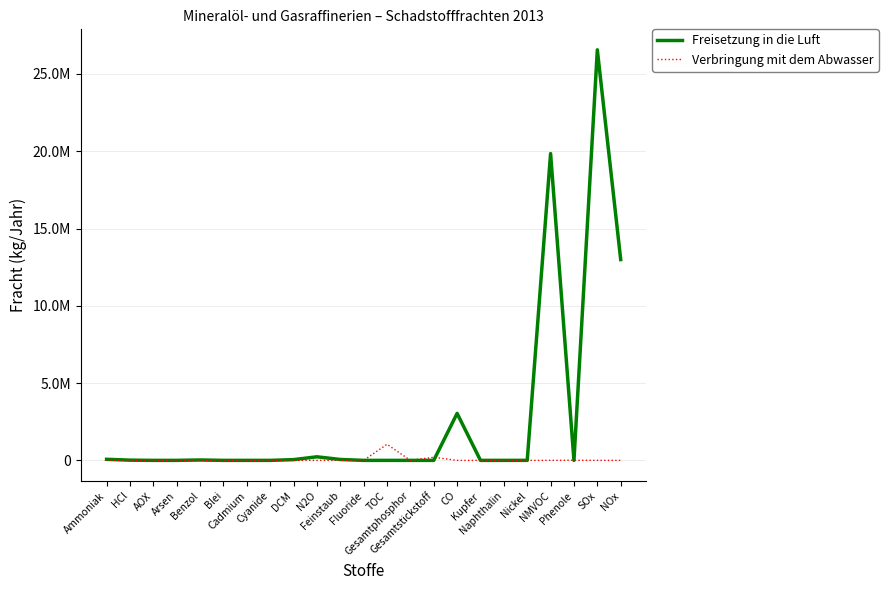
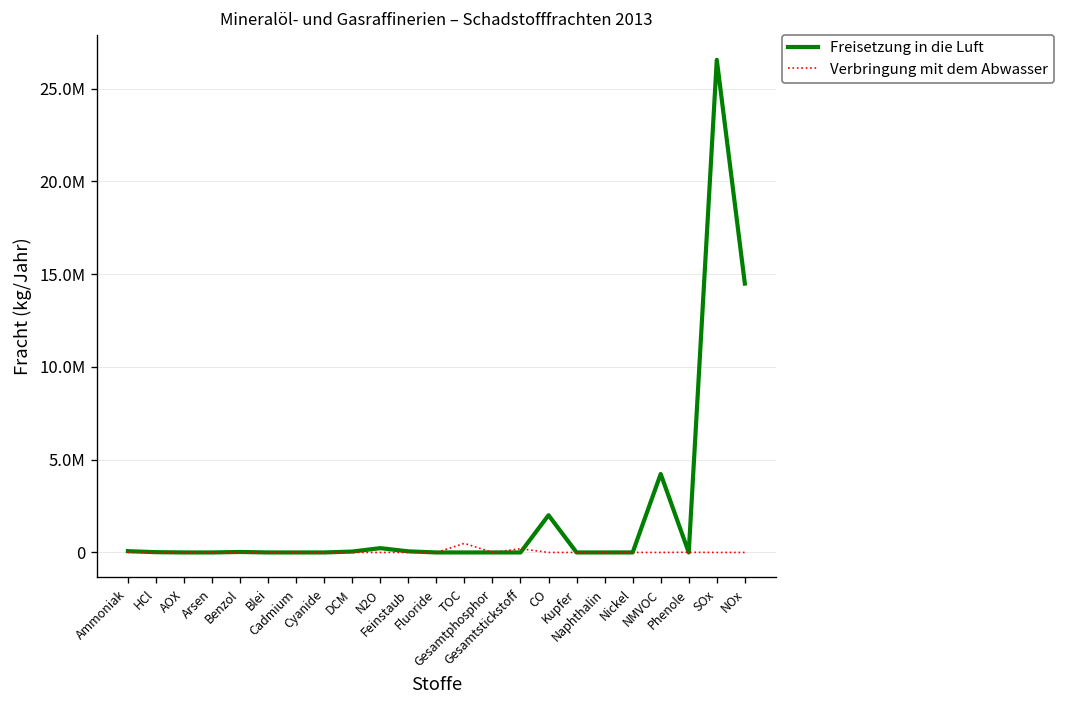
  {
    "Freisetzung in die Luft": {
      "N2O": 200000,
      "TOC": 0,
      "Gesamtstickstoff": 0,
-     "CO": 3000000,
-     "NMVOC": 19800000,
+     "CO": 2000000,
+     "NMVOC": 4200000,
      "SOx": 26600000,
-     "NOx": 13000000
+     "NOx": 14500000
    },
    "Verbringung mit dem Abwasser": {
      "N2O": 0,
-     "TOC": 1000000,
+     "TOC": 500000,
      "Gesamtstickstoff": 200000,
      "CO": 0,
      "NMVOC": 0,
      "SOx": 0,
      "NOx": 0
    }
  }
